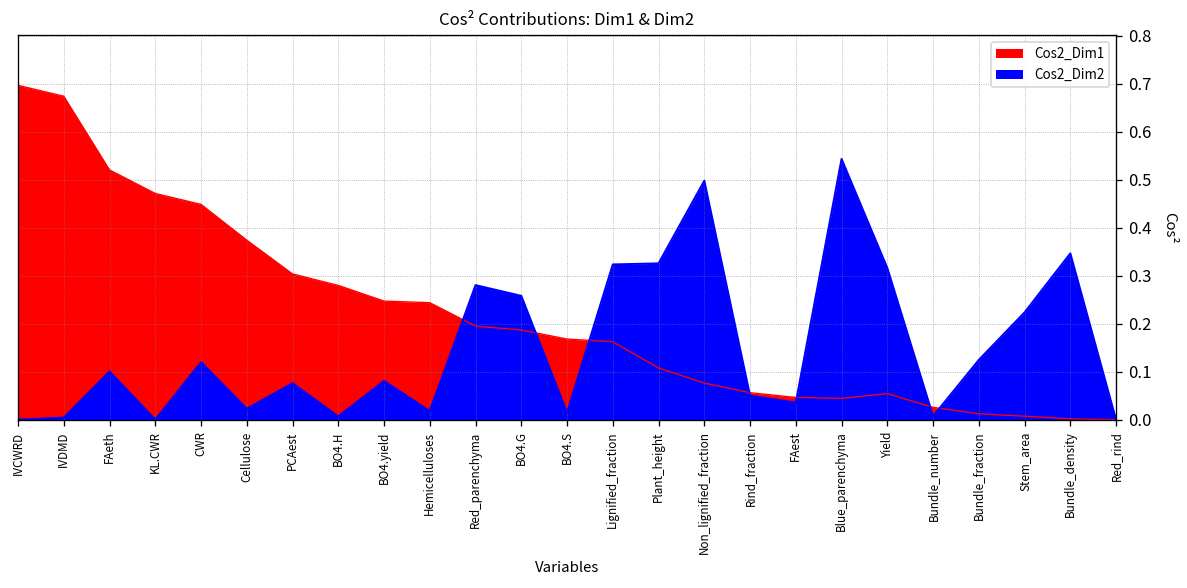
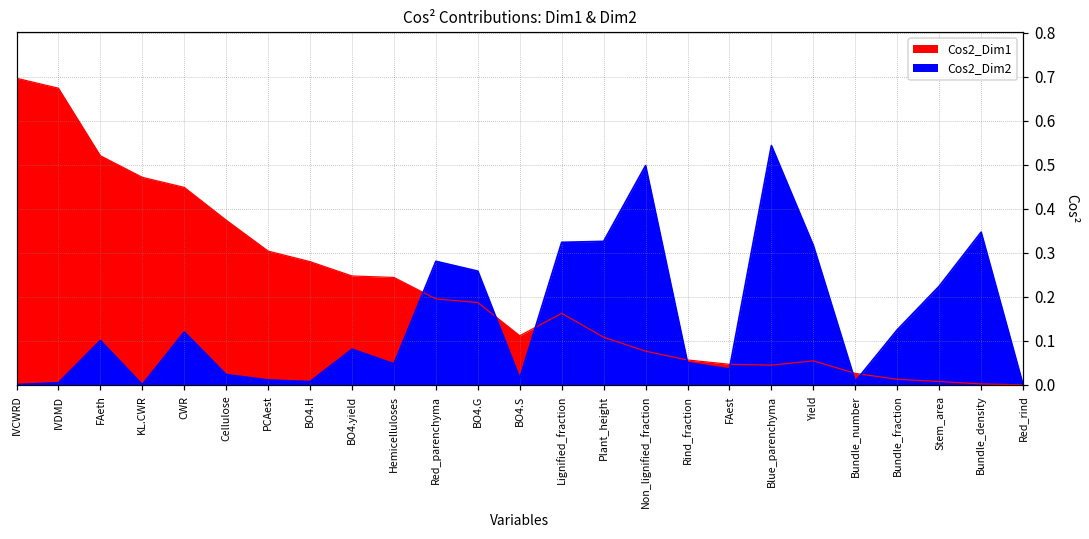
  {
    "Cos2_Dim1": {
      "IVCWRD": 0.70,
      "IVDMD": 0.67,
      "FAeth": 0.52,
      "KL.CWR": 0.47,
      "CWR": 0.45,
      "Cellulose": 0.37,
      "PCAest": 0.30,
      "BO4.H": 0.28,
      "BO4.yield": 0.25,
      "Hemicelluloses": 0.24,
      "Red_parenchyma": 0.20,
      "BO4.G": 0.19,
-     "BO4.S": 0.17,
+     "BO4.S": 0.11,
      "Lignified_fraction": 0.16,
      "Plant_height": 0.11,
      "Non_lignified_fraction": 0.08,
      "FAest": 0.05,
      "Blue_parenchyma": 0.04,
      "Yield": 0.05,
      "Bundle_number": 0.03,
      "Bundle_fraction": 0.01,
      "Stem_area": 0.01,
      "Bundle_density": 0.00
    },
    "Cos2_Dim2": {
      "IVCWRD": 0.00,
      "IVDMD": 0.00,
      "FAeth": 0.10,
      "KL.CWR": 0.00,
      "CWR": 0.12,
      "Cellulose": 0.02,
-     "PCAest": 0.08,
+     "PCAest": 0.01,
      "BO4.H": 0.01,
      "BO4.yield": 0.08,
-     "Hemicelluloses": 0.02,
+     "Hemicelluloses": 0.05,
      "Red_parenchyma": 0.28,
      "BO4.G": 0.26,
      "BO4.S": 0.02,
      "Lignified_fraction": 0.32,
      "Plant_height": 0.33,
      "Non_lignified_fraction": 0.50,
      "FAest": 0.04,
      "Blue_parenchyma": 0.54,
      "Yield": 0.32,
      "Bundle_number": 0.01,
      "Bundle_fraction": 0.12,
      "Stem_area": 0.22,
      "Bundle_density": 0.35
    }
  }
